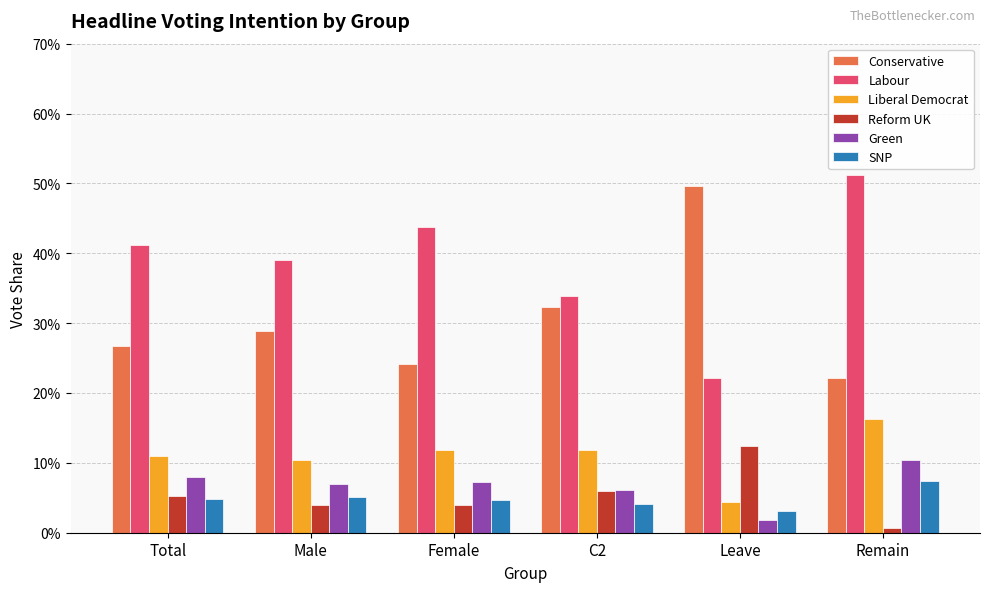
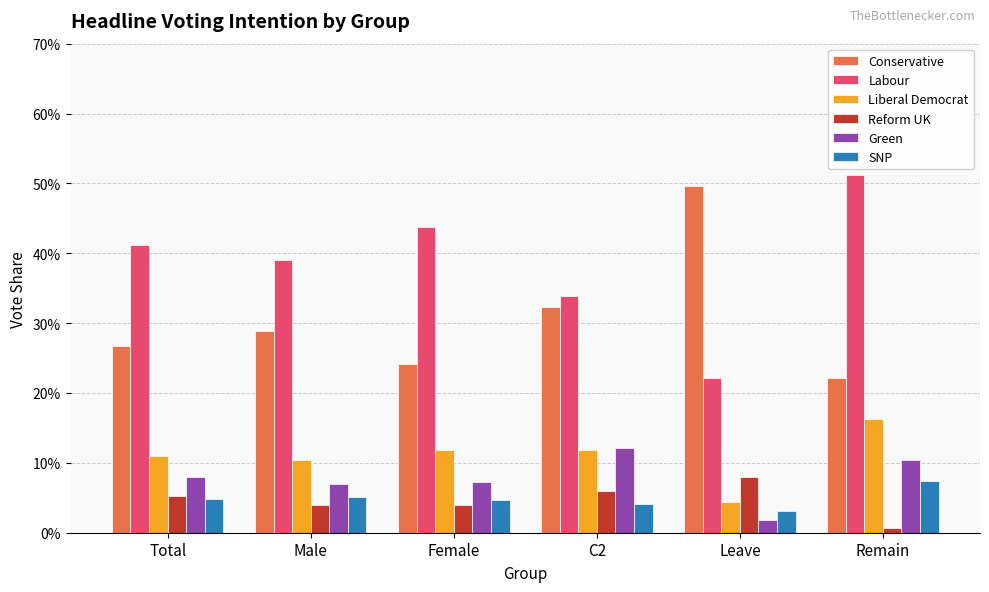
  {
    "Liberal Democrat": {
      "Total": "11%",
      "Male": "10%",
      "Female": "12%",
      "C2": "12%",
      "Leave": "4%",
      "Remain": "16%"
    },
    "Reform UK": {
      "Total": "5%",
      "Male": "4%",
      "Female": "4%",
      "C2": "6%",
-     "Leave": "12%",
+     "Leave": "8%",
      "Remain": "1%"
    },
    "Green": {
      "Total": "8%",
      "Male": "7%",
      "Female": "7%",
-     "C2": "6%",
+     "C2": "12%",
      "Leave": "2%",
      "Remain": "10%"
    },
    "SNP": {
      "Total": "5%",
      "Male": "5%",
      "Female": "5%",
      "C2": "4%",
      "Leave": "3%",
      "Remain": "7%"
    }
  }
